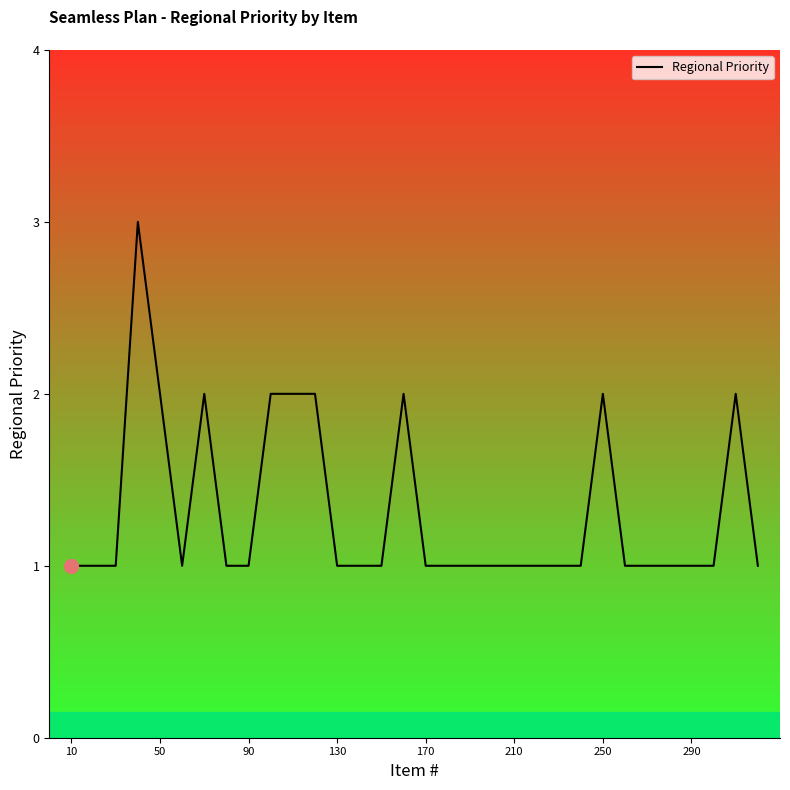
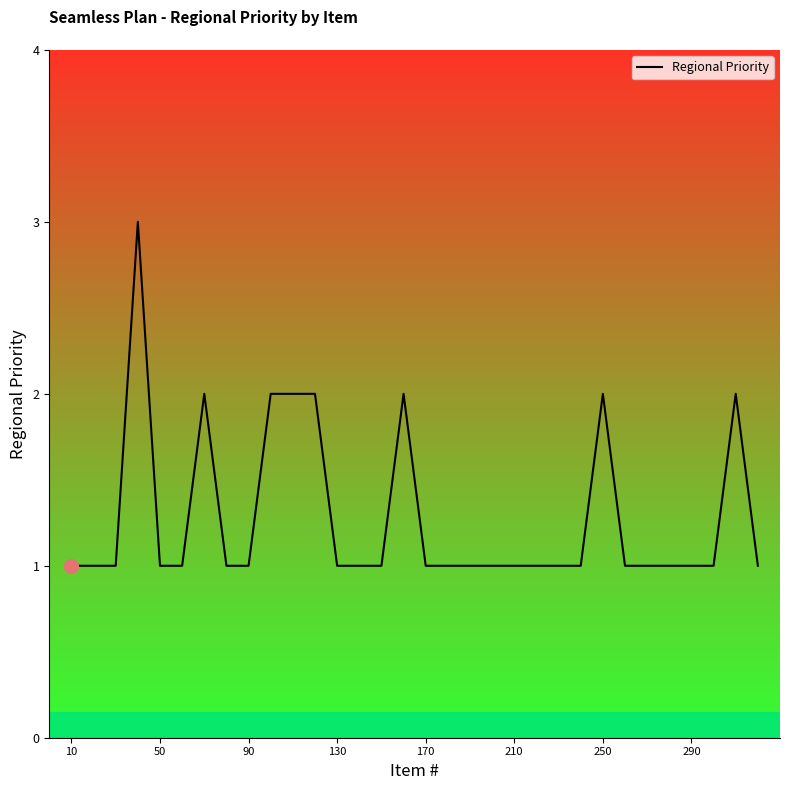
  {
    "Regional Priority": {
-     "50": 2,
+     "50": 1,
      "90": 1,
      "130": 1,
      "170": 1,
      "210": 1,
      "250": 2,
      "290": 1
    }
  }
